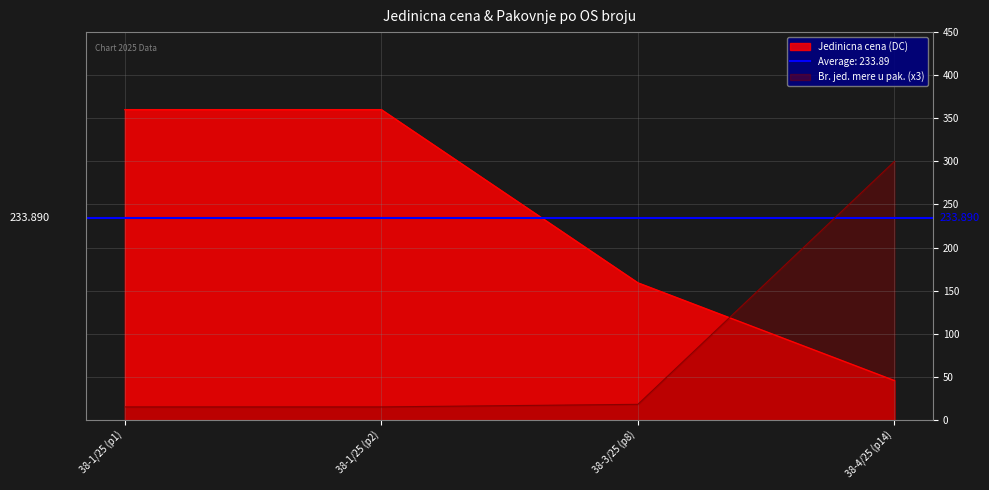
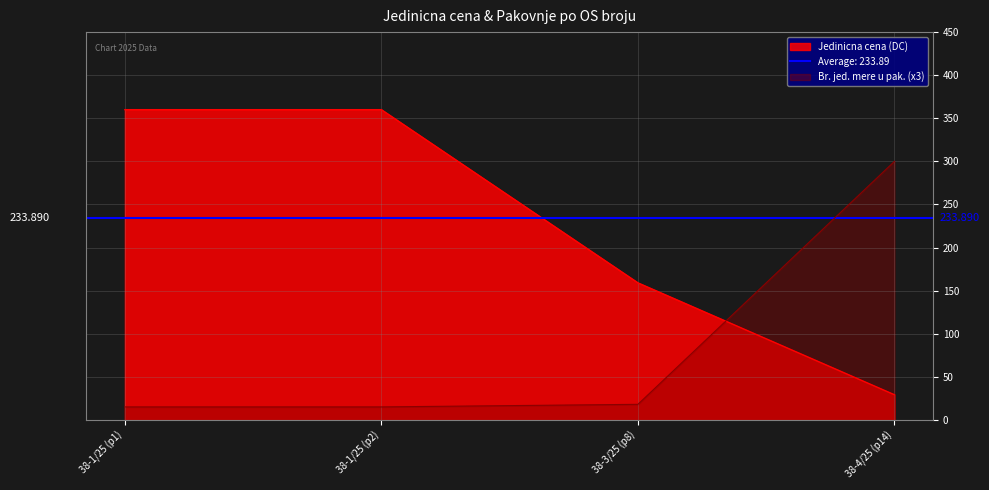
  {
    "Jedinicna cena (DC)": {
      "38-1/25 (p1)": 360,
      "38-1/25 (p2)": 360,
      "38-3/25 (p8)": 160,
-     "38-4/25 (p14)": 50
+     "38-4/25 (p14)": 30
    },
    "Br. jed. mere u pak. (x3)": {
      "38-1/25 (p1)": 20,
      "38-1/25 (p2)": 20,
      "38-3/25 (p8)": 20,
      "38-4/25 (p14)": 300
    }
  }
